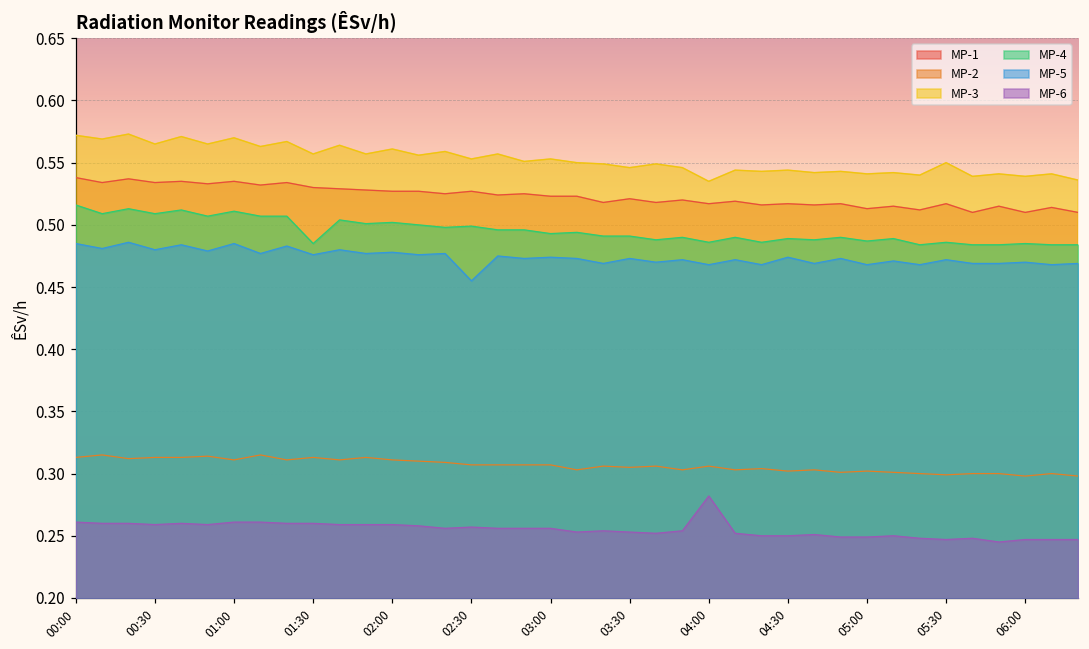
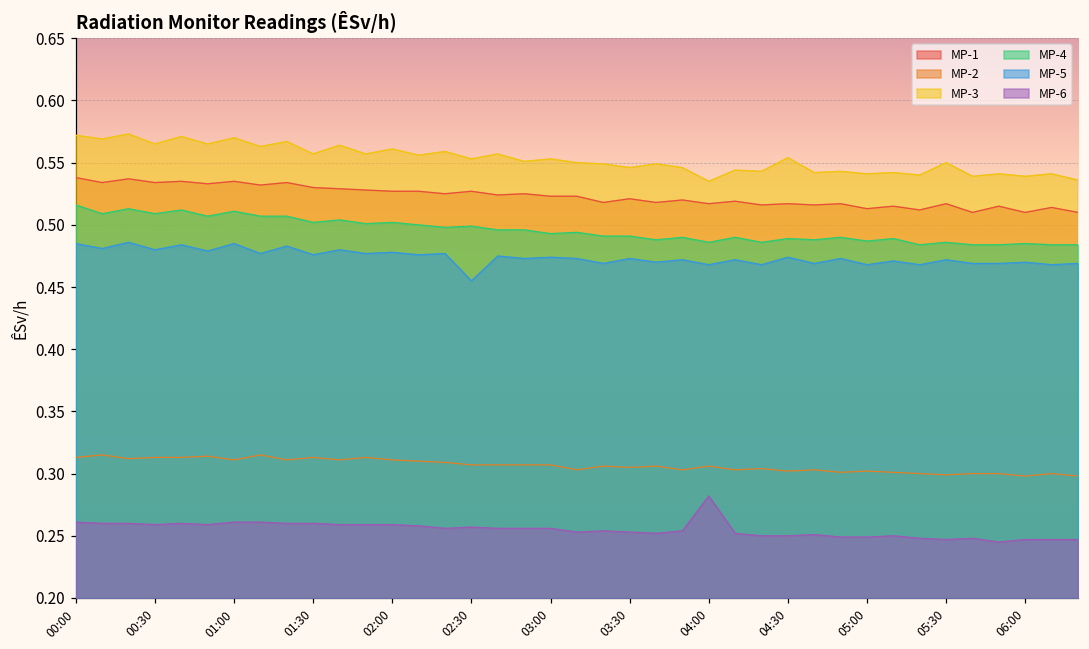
  {
    "MP-3": {
      "00:00": 0.572,
      "00:30": 0.565,
      "01:00": 0.570,
      "01:30": 0.557,
      "02:00": 0.561,
      "02:30": 0.553,
      "03:00": 0.553,
      "03:30": 0.546,
      "04:00": 0.535,
-     "04:30": 0.544,
+     "04:30": 0.554,
      "05:00": 0.541,
      "05:30": 0.550,
      "06:00": 0.539
    },
    "MP-4": {
      "00:00": 0.516,
      "00:30": 0.509,
      "01:00": 0.511,
-     "01:30": 0.485,
+     "01:30": 0.502,
      "02:00": 0.502,
      "02:30": 0.499,
      "03:00": 0.493,
      "03:30": 0.491,
      "04:00": 0.486,
      "04:30": 0.489,
      "05:00": 0.487,
      "05:30": 0.486,
      "06:00": 0.485
    },
    "MP-5": {
      "00:00": 0.485,
      "00:30": 0.480,
      "01:00": 0.485,
      "01:30": 0.476,
      "02:00": 0.478,
      "02:30": 0.455,
      "03:00": 0.474,
      "03:30": 0.473,
      "04:00": 0.468,
      "04:30": 0.474,
      "05:00": 0.468,
      "05:30": 0.472,
      "06:00": 0.470
    },
    "MP-6": {
      "00:00": 0.261,
      "00:30": 0.259,
      "01:00": 0.261,
      "01:30": 0.260,
      "02:00": 0.259,
      "02:30": 0.257,
      "03:00": 0.256,
      "03:30": 0.253,
      "04:00": 0.282,
      "04:30": 0.250,
      "05:00": 0.249,
      "05:30": 0.247,
      "06:00": 0.247
    }
  }
